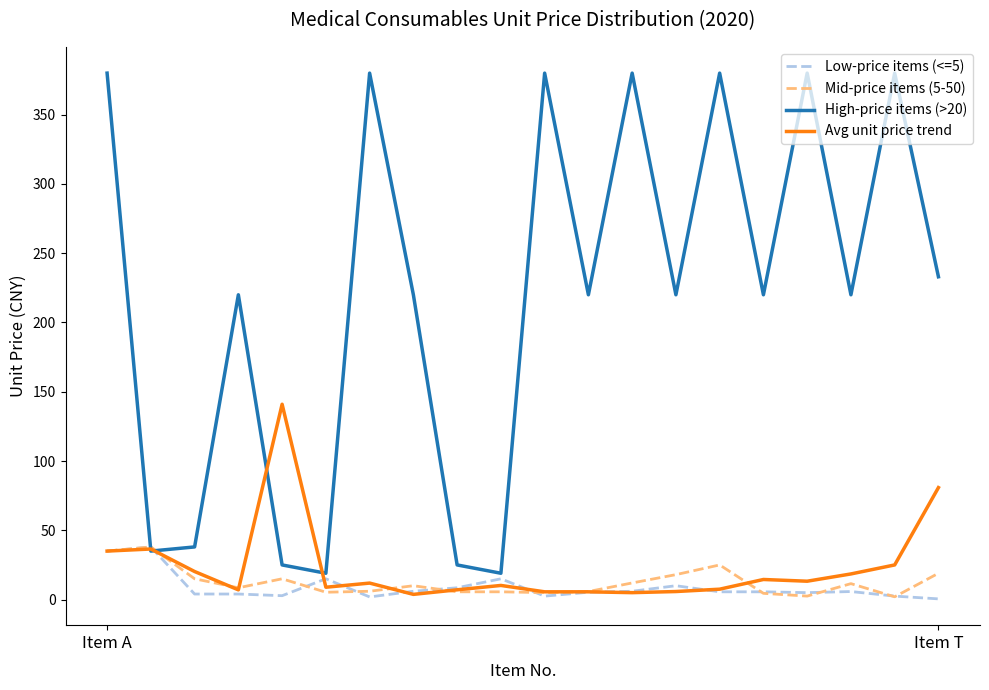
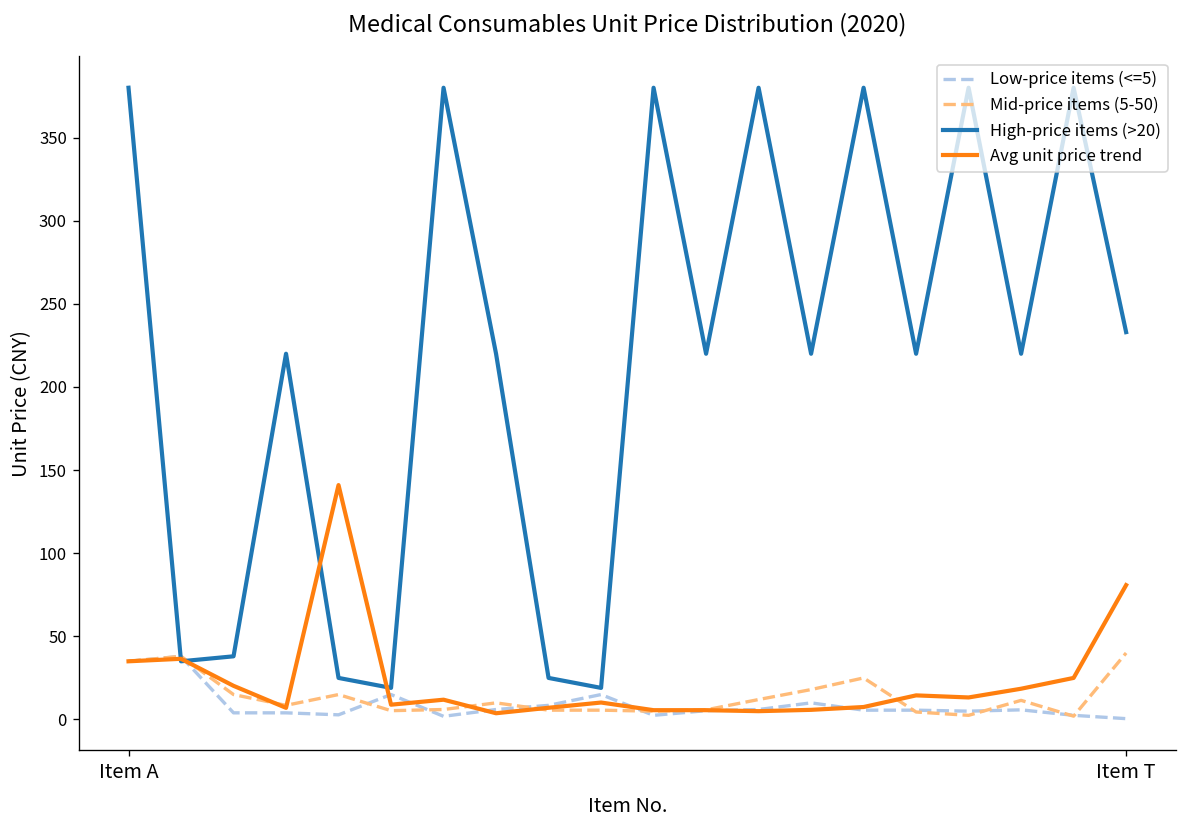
  {
    "Low-price items (<=5)": {
      "Item T": 1
    },
    "Mid-price items (5-50)": {
-     "Item T": 19
+     "Item T": 40
    },
    "High-price items (>20)": {
      "Item A": 380,
      "Item T": 233
    },
    "Avg unit price trend": {
      "Item T": 81
    }
  }
